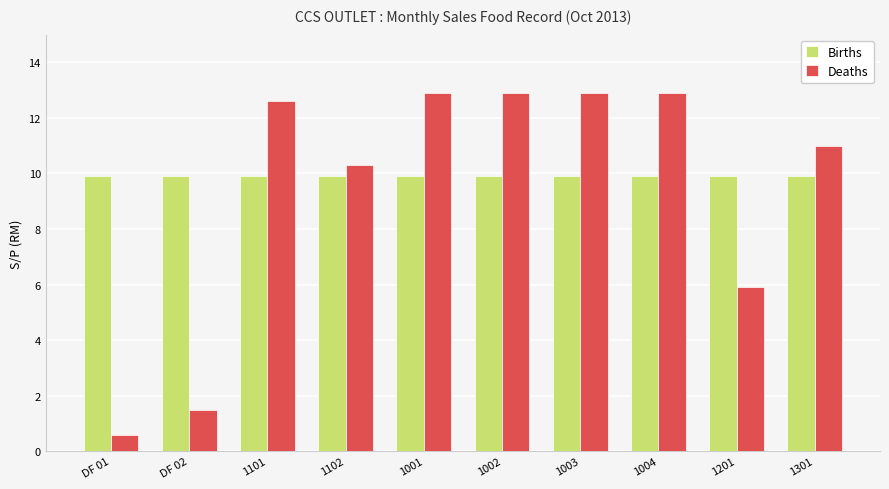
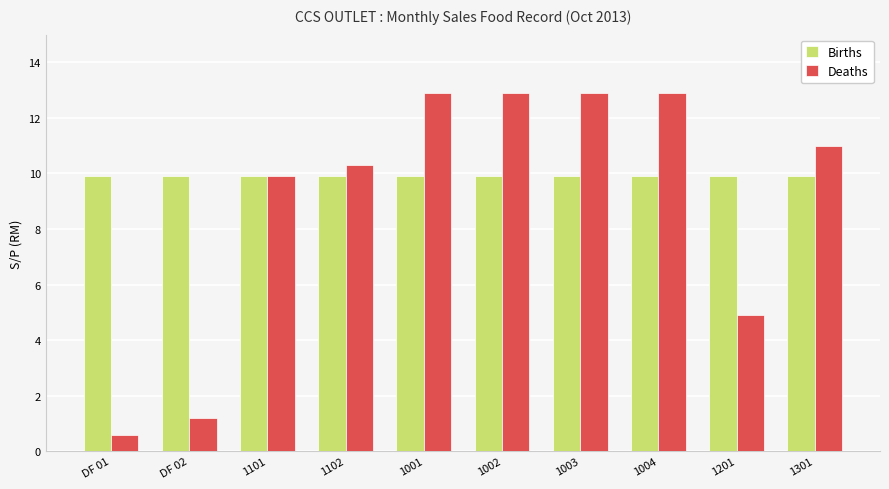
  {
    "Births": {
      "DF 01": 9.9,
      "DF 02": 9.9,
      "1101": 9.9,
      "1102": 9.9,
      "1001": 9.9,
      "1002": 9.9,
      "1003": 9.9,
      "1004": 9.9,
      "1201": 9.9,
      "1301": 9.9
    },
    "Deaths": {
      "DF 01": 0.6,
-     "DF 02": 1.5,
-     "1101": 12.6,
+     "DF 02": 1.2,
+     "1101": 9.9,
      "1102": 10.3,
      "1001": 12.9,
      "1002": 12.9,
      "1003": 12.9,
      "1004": 12.9,
-     "1201": 5.9,
+     "1201": 4.9,
      "1301": 11.0
    }
  }
